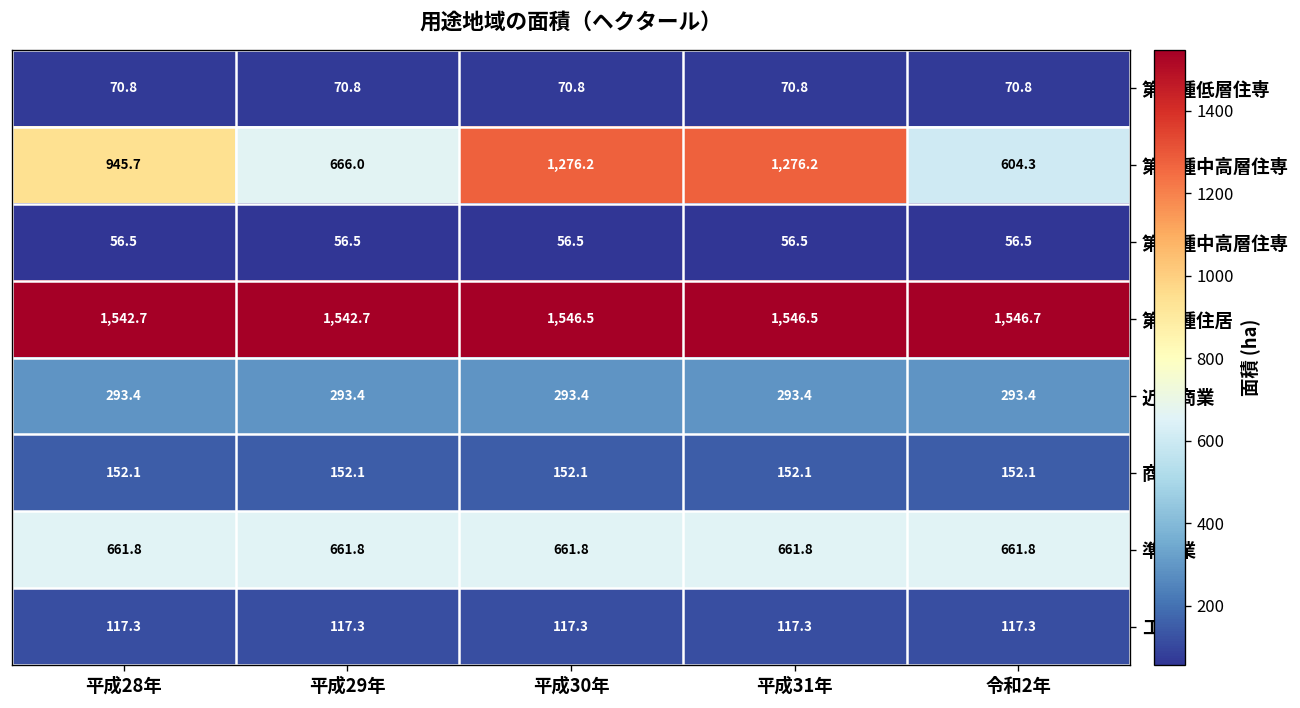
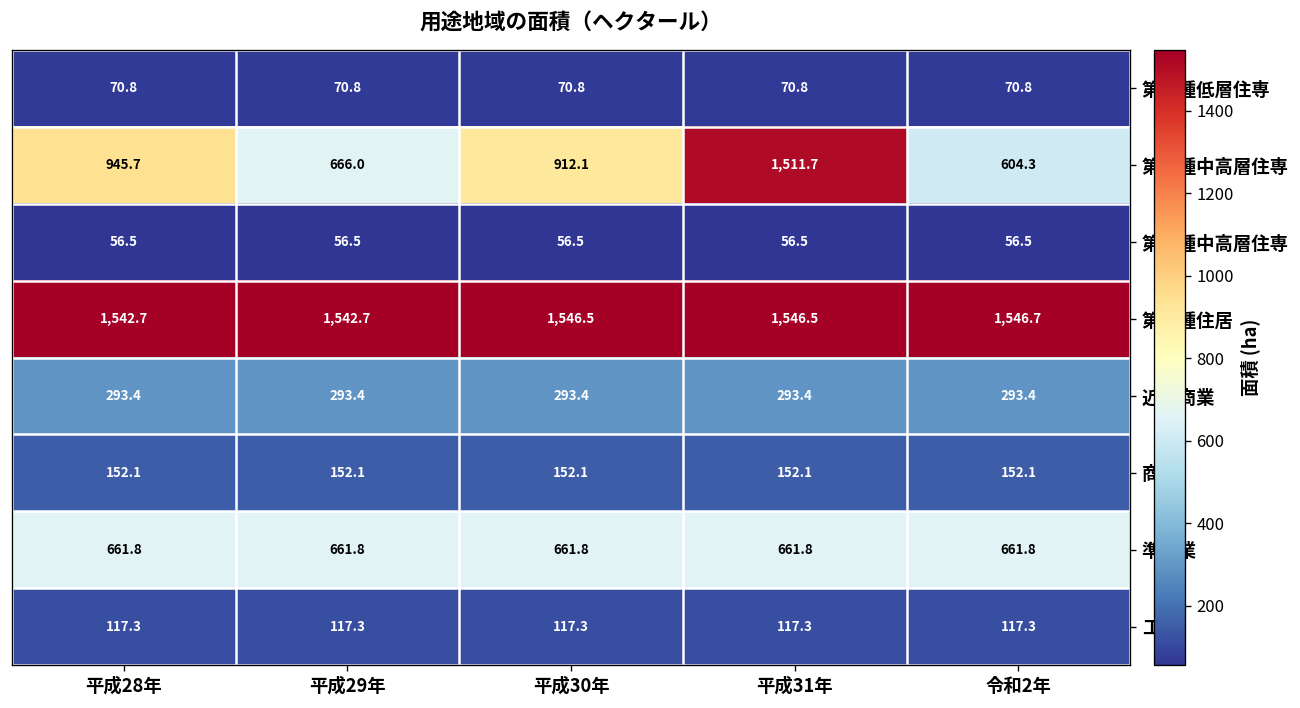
  {
    "第一種低層住専": {
      "平成28年": "70.8",
      "平成29年": "70.8",
      "平成30年": "70.8",
      "平成31年": "70.8",
      "令和2年": "70.8"
    },
    "第一種中高層住専": {
      "平成28年": "945.7",
      "平成29年": "666.0",
-     "平成30年": "1,276.2",
-     "平成31年": "1,276.2",
+     "平成30年": "912.1",
+     "平成31年": "1,511.7",
      "令和2年": "604.3"
    },
    "第二種中高層住専": {
      "平成28年": "56.5",
      "平成29年": "56.5",
      "平成30年": "56.5",
      "平成31年": "56.5",
      "令和2年": "56.5"
    }
  }
